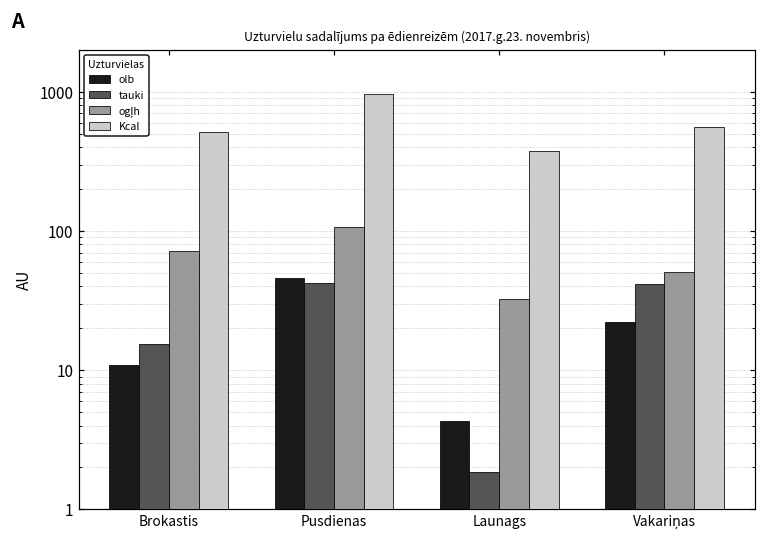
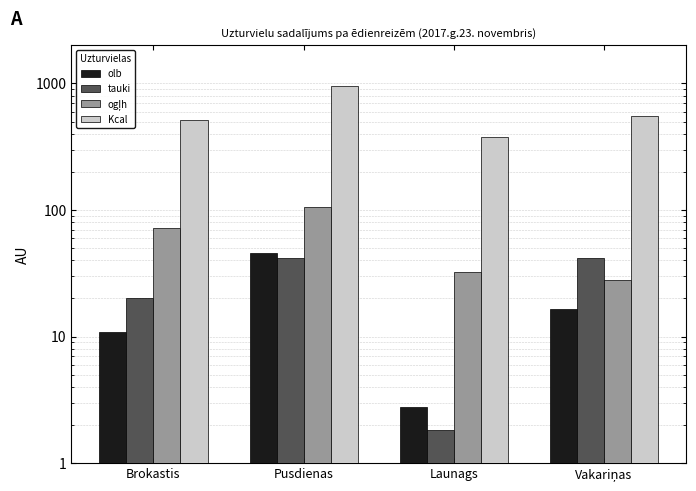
  {
    "olb": {
      "Brokastis": 11,
      "Pusdienas": 46,
-     "Launags": 4.3,
-     "Vakariņas": 22
+     "Launags": 2.8,
+     "Vakariņas": 17
    },
    "tauki": {
-     "Brokastis": 15,
+     "Brokastis": 20,
      "Pusdienas": 42,
      "Launags": 1.8,
      "Vakariņas": 42
    },
    "ogļh": {
      "Brokastis": 70,
      "Pusdienas": 110,
      "Launags": 32,
-     "Vakariņas": 51
+     "Vakariņas": 28
    },
    "Kcal": {
      "Brokastis": 510,
      "Pusdienas": 1000,
      "Launags": 380,
      "Vakariņas": 600
    }
  }
